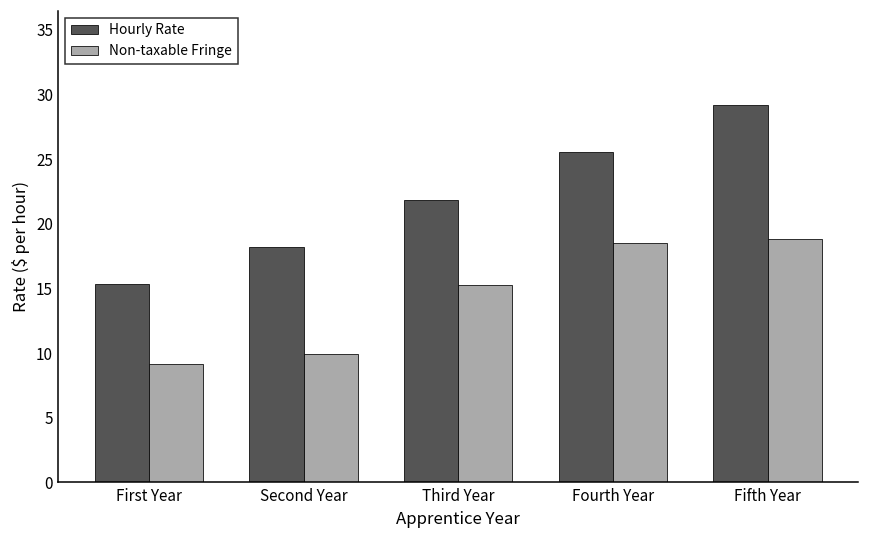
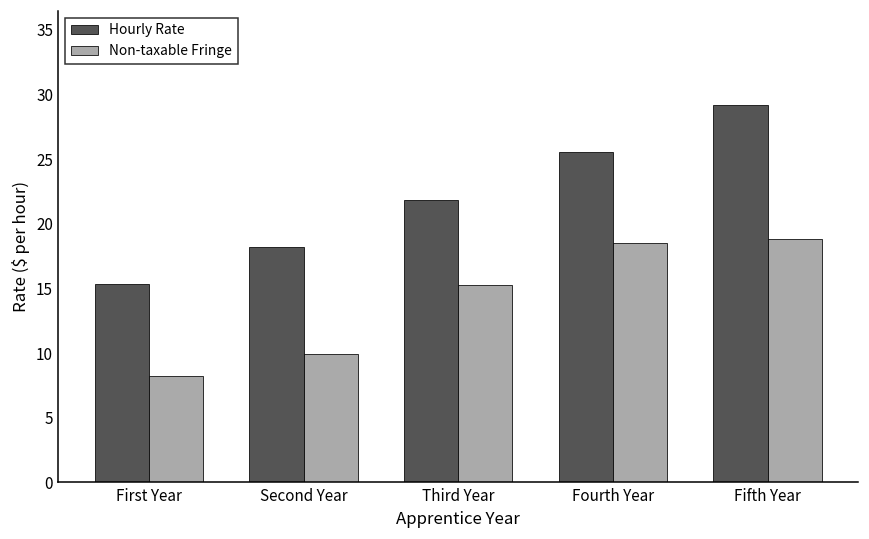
  {
    "Hourly Rate": {
      "First Year": 15.3,
      "Second Year": 18.2,
      "Third Year": 21.9,
      "Fourth Year": 25.5,
      "Fifth Year": 29.2
    },
    "Non-taxable Fringe": {
-     "First Year": 9.2,
+     "First Year": 8.2,
      "Second Year": 9.9,
      "Third Year": 15.2,
      "Fourth Year": 18.5,
      "Fifth Year": 18.8
    }
  }
